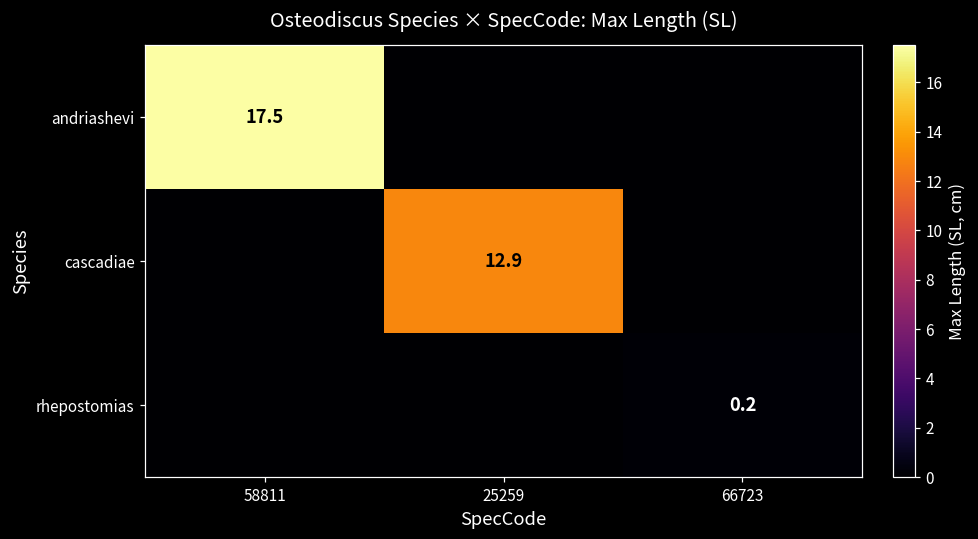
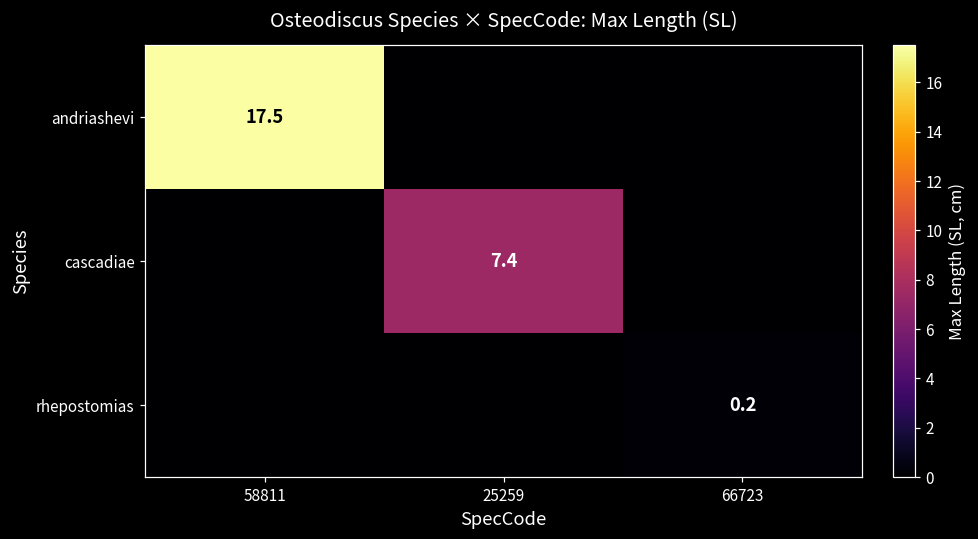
  {
    "andriashevi": {
      "58811": 17.5
    },
    "cascadiae": {
-     "25259": 12.9
+     "25259": 7.4
    },
    "rhepostomias": {
      "66723": 0.2
    }
  }
